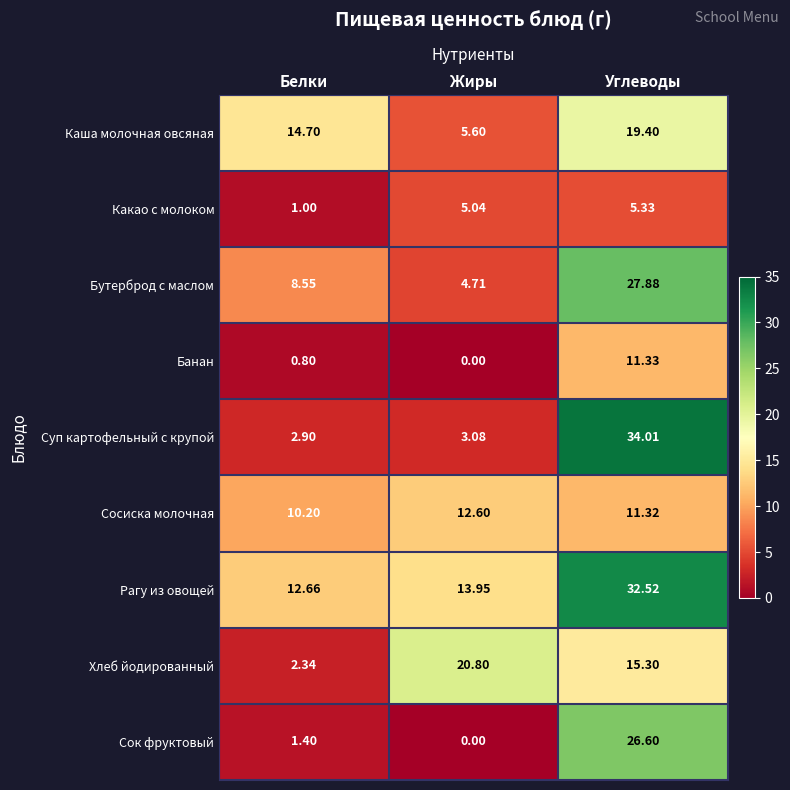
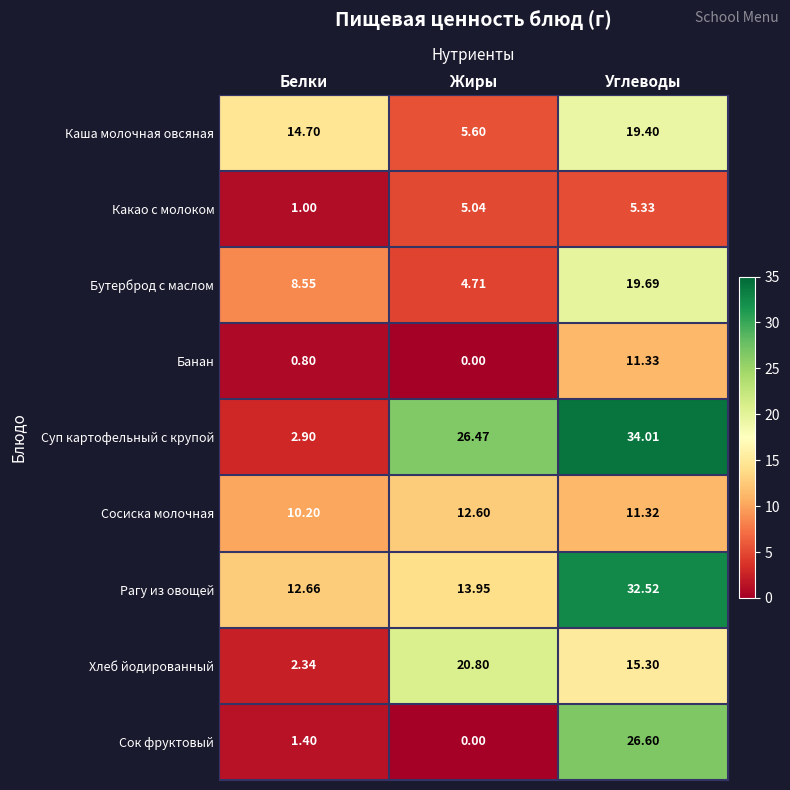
  {
    "Каша молочная овсяная": {
      "Белки": 14.70,
      "Жиры": 5.60,
      "Углеводы": 19.40
    },
    "Какао с молоком": {
      "Белки": 1.00,
      "Жиры": 5.04,
      "Углеводы": 5.33
    },
    "Бутерброд с маслом": {
      "Белки": 8.55,
      "Жиры": 4.71,
-     "Углеводы": 27.88
+     "Углеводы": 19.69
    },
    "Банан": {
      "Белки": 0.80,
      "Жиры": 0.00,
      "Углеводы": 11.33
    },
    "Суп картофельный с крупой": {
      "Белки": 2.90,
-     "Жиры": 3.08,
+     "Жиры": 26.47,
      "Углеводы": 34.01
    },
    "Сосиска молочная": {
      "Белки": 10.20,
      "Жиры": 12.60,
      "Углеводы": 11.32
    },
    "Рагу из овощей": {
      "Белки": 12.66,
      "Жиры": 13.95,
      "Углеводы": 32.52
    },
    "Хлеб йодированный": {
      "Белки": 2.34,
      "Жиры": 20.80,
      "Углеводы": 15.30
    },
    "Сок фруктовый": {
      "Белки": 1.40,
      "Жиры": 0.00,
      "Углеводы": 26.60
    }
  }
